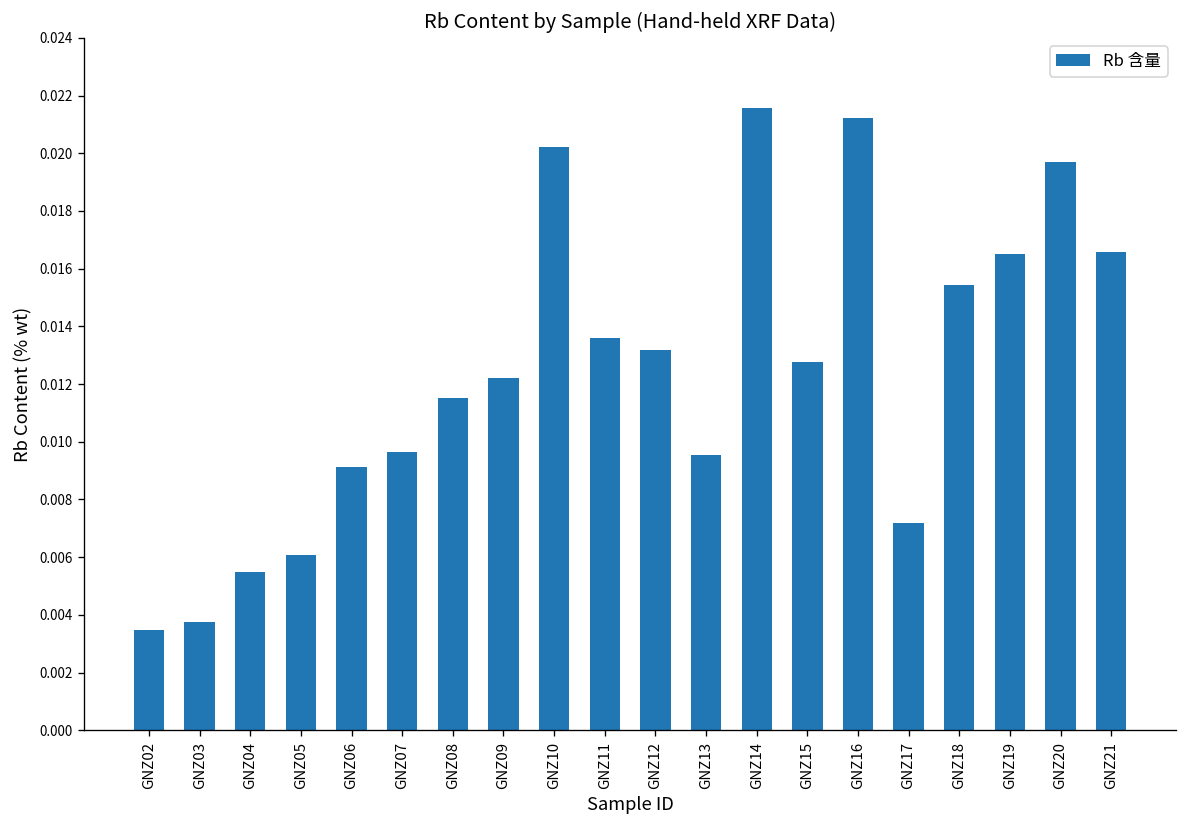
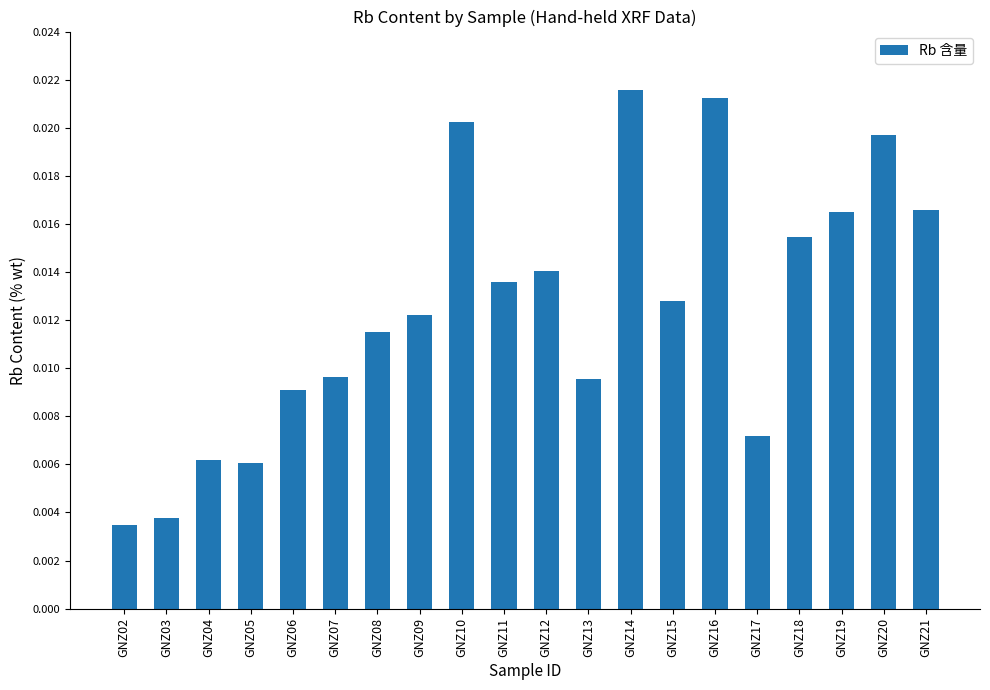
  {
    "GNZ02": 0.0035,
    "GNZ03": 0.0038,
-   "GNZ04": 0.0055,
+   "GNZ04": 0.0062,
    "GNZ05": 0.0061,
    "GNZ06": 0.0091,
    "GNZ07": 0.0096,
    "GNZ08": 0.0115,
    "GNZ09": 0.0122,
    "GNZ10": 0.0202,
    "GNZ11": 0.0136,
-   "GNZ12": 0.0132,
+   "GNZ12": 0.0140,
    "GNZ13": 0.0095,
    "GNZ14": 0.0216,
    "GNZ15": 0.0128,
    "GNZ16": 0.0212,
    "GNZ17": 0.0072,
    "GNZ18": 0.0154,
    "GNZ19": 0.0165,
    "GNZ20": 0.0197,
    "GNZ21": 0.0166
  }
